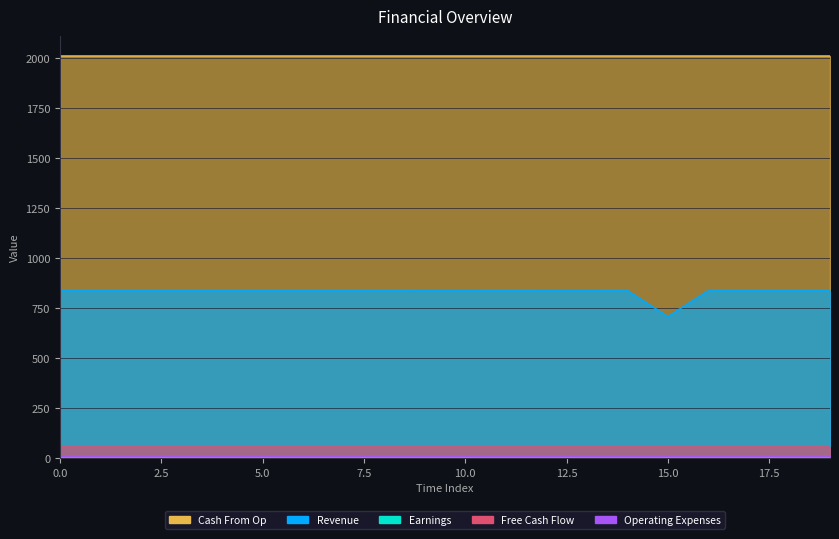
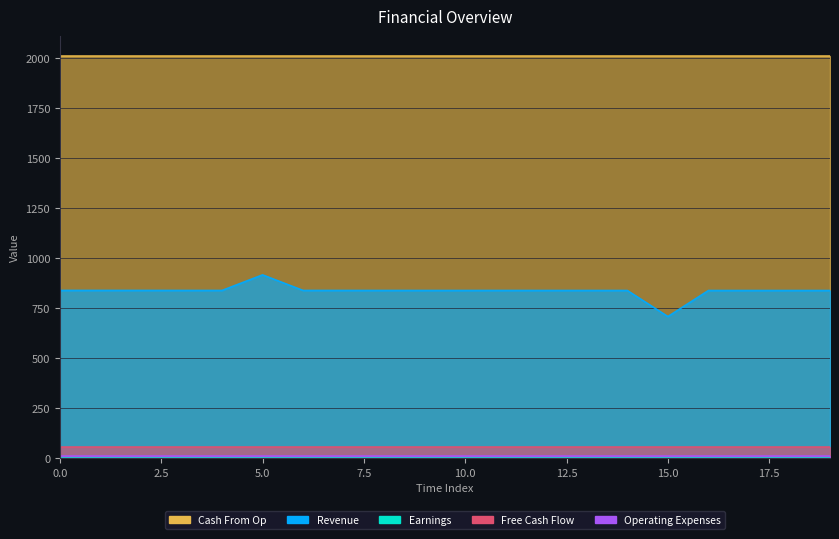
  {
    "Cash From Op": {
      "0.0": 2010,
      "5.0": 2010,
      "10.0": 2010,
      "15.0": 2010
    },
    "Revenue": {
      "0.0": 840,
-     "5.0": 840,
+     "5.0": 920,
      "10.0": 840,
      "15.0": 710
    },
    "Free Cash Flow": {
      "0.0": 60,
      "5.0": 60,
      "10.0": 60,
      "15.0": 60
    }
  }
